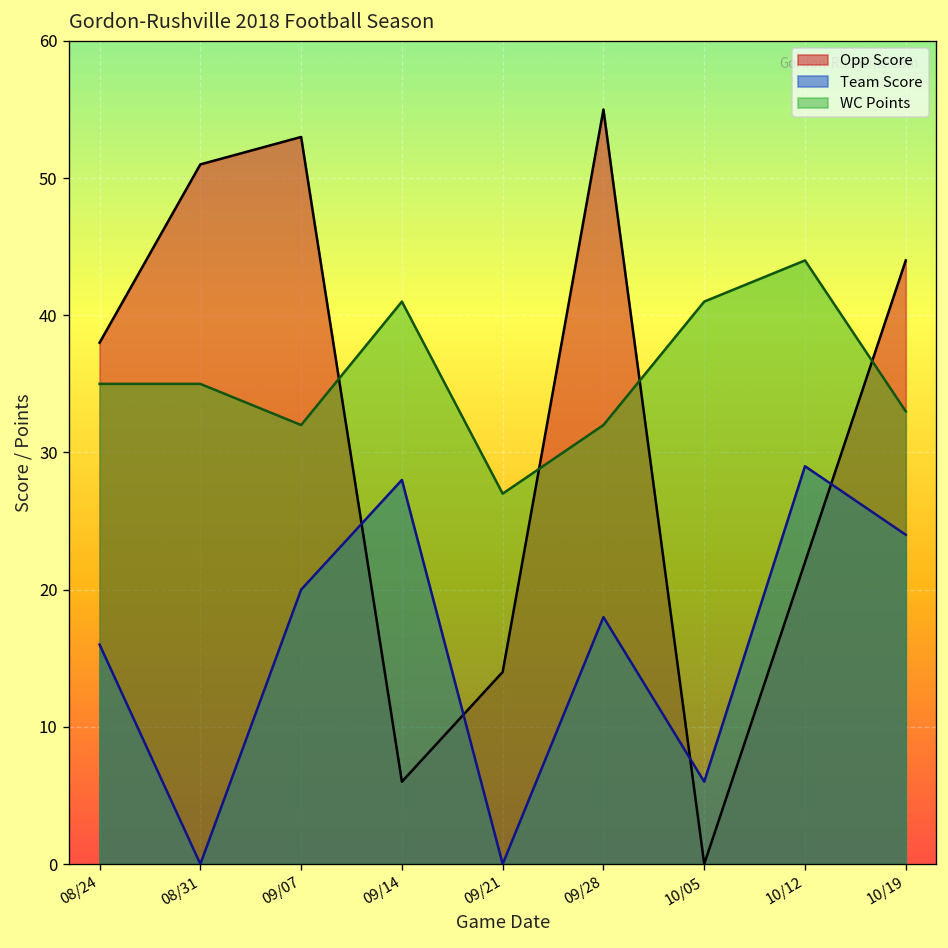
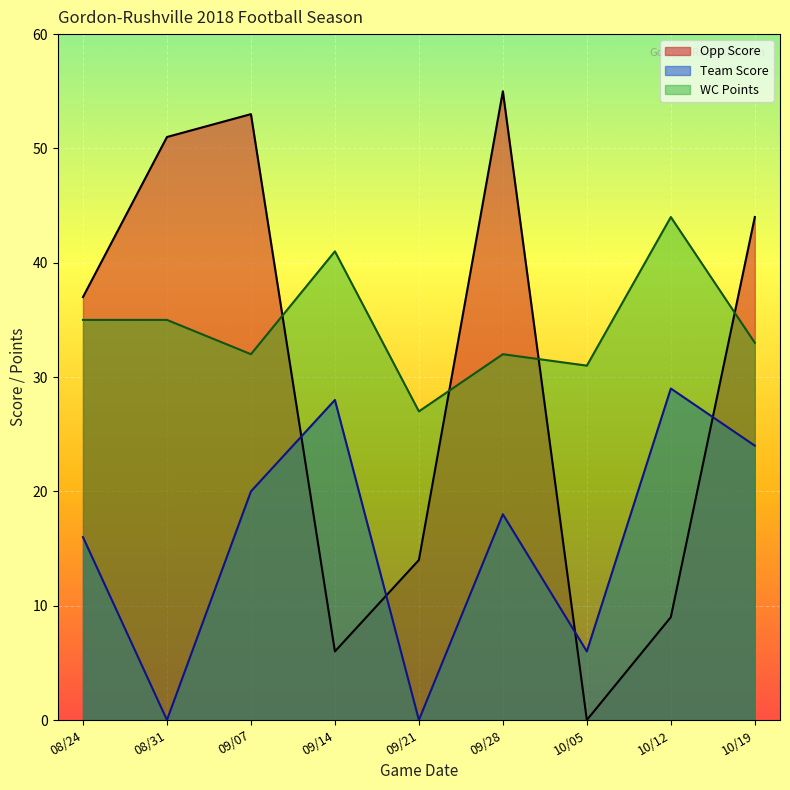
  {
    "Opp Score": {
-     "08/24": 38,
+     "08/24": 37,
      "08/31": 51,
      "09/07": 53,
      "09/14": 6,
      "09/21": 14,
      "09/28": 55,
      "10/05": 0,
-     "10/12": 22,
+     "10/12": 9,
      "10/19": 44
    },
    "Team Score": {
      "08/24": 16,
      "08/31": 0,
      "09/07": 20,
      "09/14": 28,
      "09/21": 0,
      "09/28": 18,
      "10/05": 6,
      "10/12": 29,
      "10/19": 24
    },
    "WC Points": {
      "08/24": 35,
      "08/31": 35,
      "09/07": 32,
      "09/14": 41,
      "09/21": 27,
      "09/28": 32,
-     "10/05": 41,
+     "10/05": 31,
      "10/12": 44,
      "10/19": 33
    }
  }
